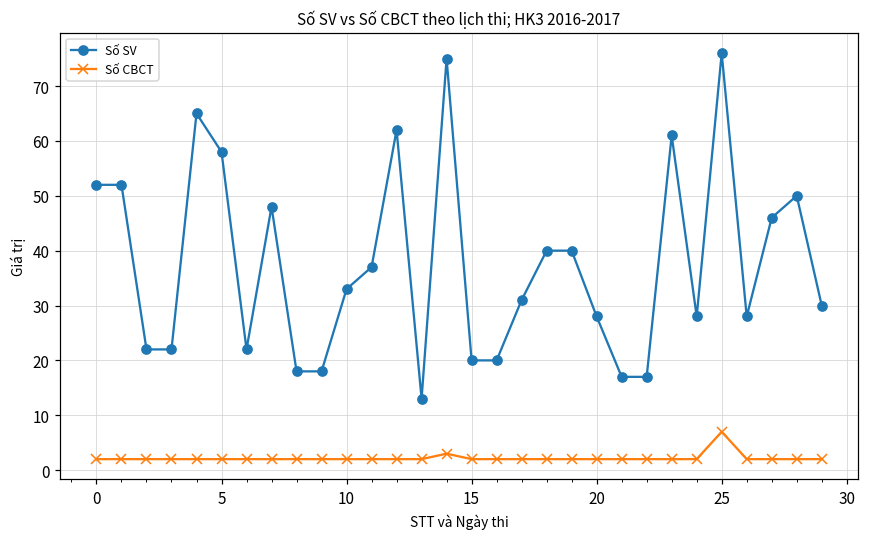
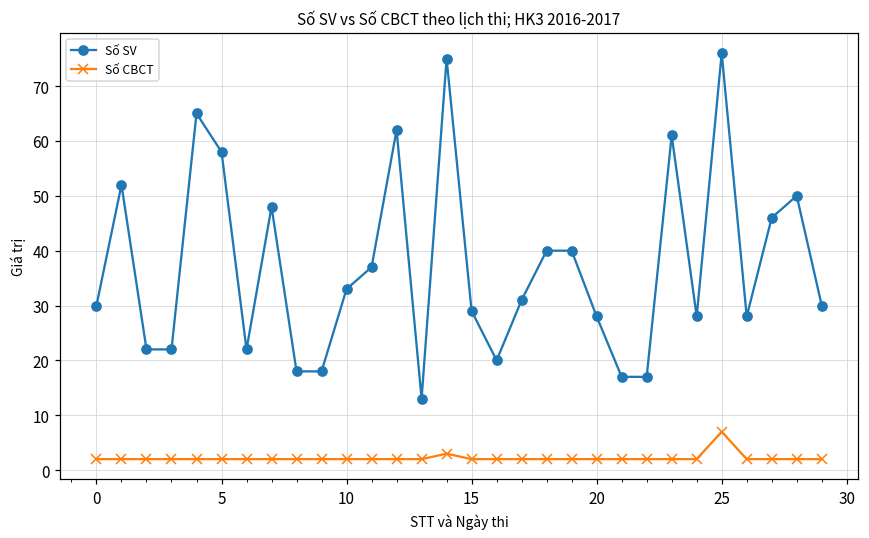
  {
    "Số SV": {
-     "0": 52,
+     "0": 30,
      "5": 58,
      "10": 33,
-     "15": 20,
+     "15": 29,
      "20": 28,
      "25": 76
    },
    "Số CBCT": {
      "0": 2,
      "5": 2,
      "10": 2,
      "15": 2,
      "20": 2,
      "25": 7
    }
  }
